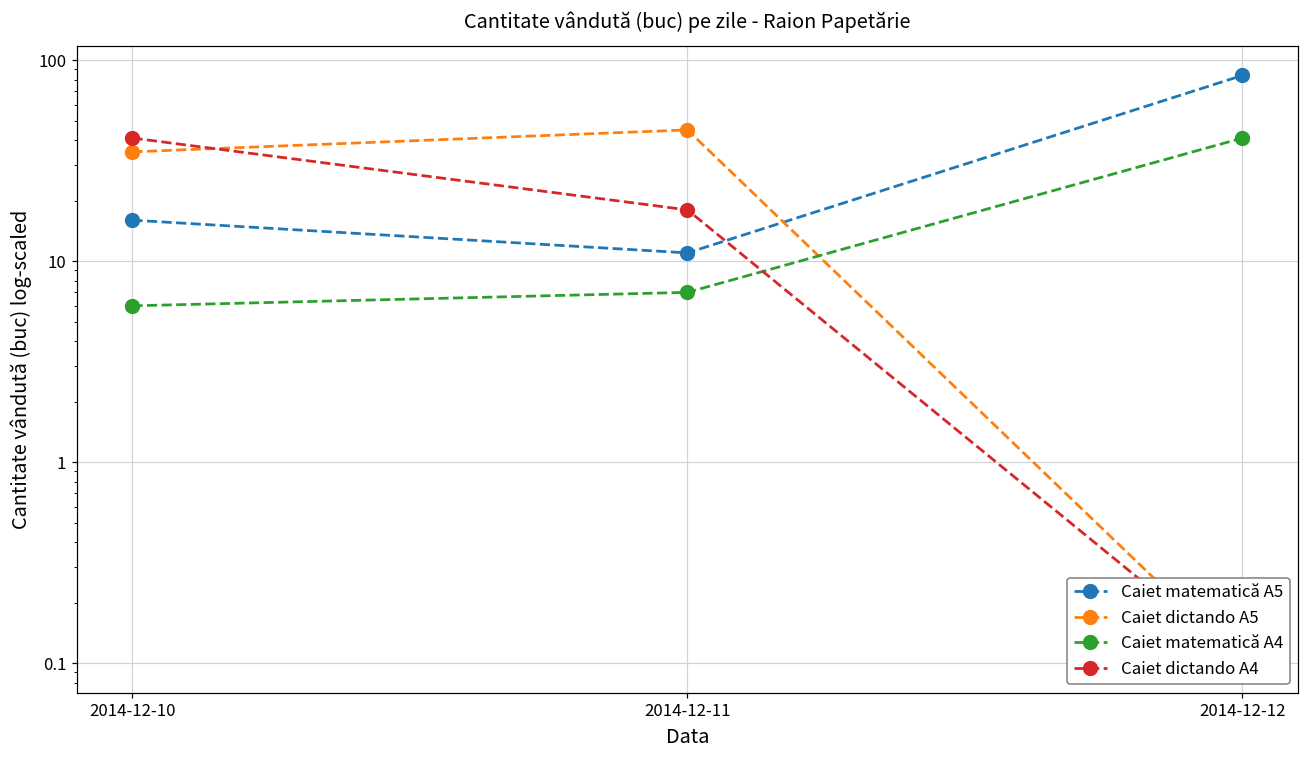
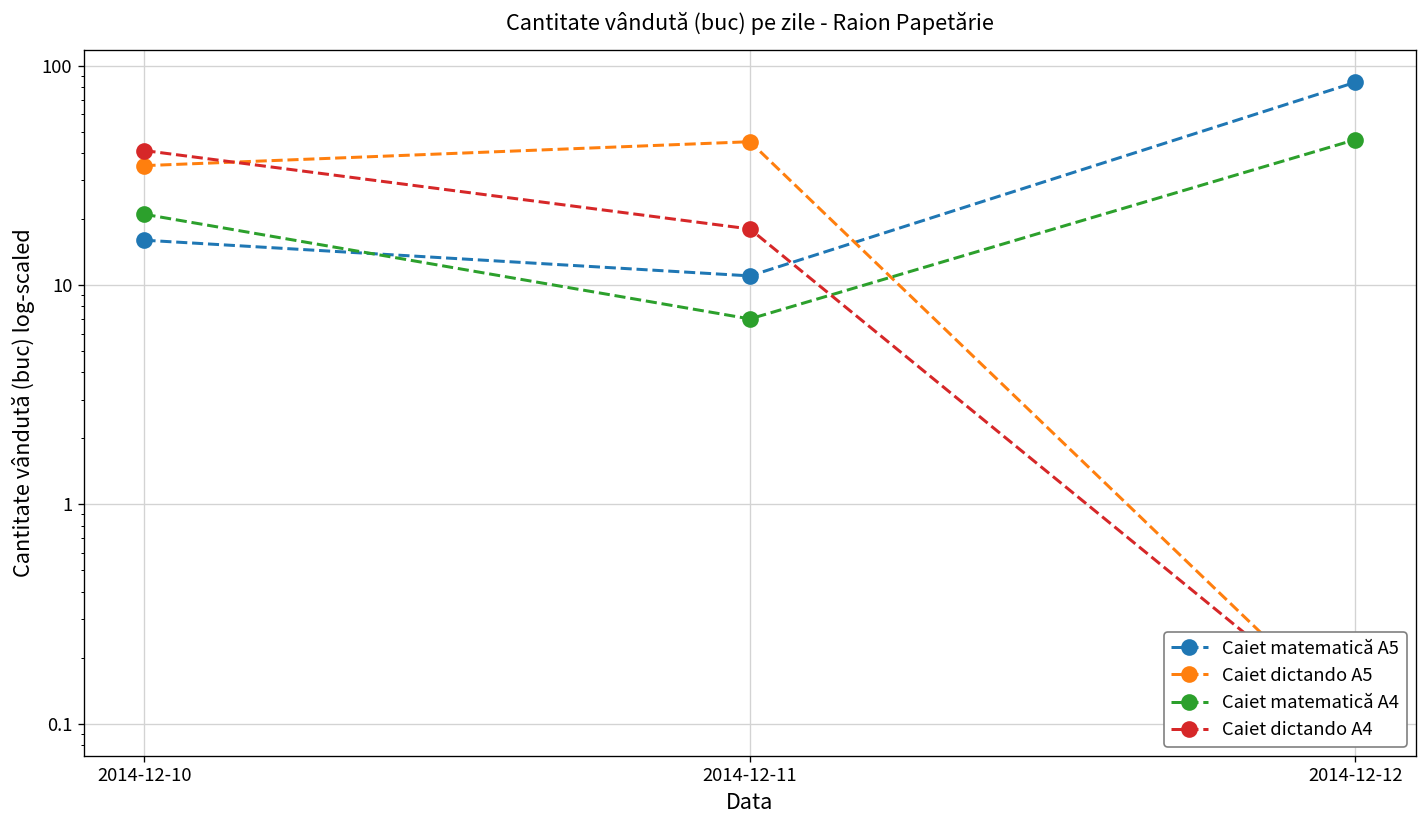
  {
    "Caiet matematică A5": {
      "2014-12-10": 16,
      "2014-12-11": 11,
      "2014-12-12": 80
    },
    "Caiet dictando A5": {
      "2014-12-10": 35,
      "2014-12-11": 45
    },
    "Caiet matematică A4": {
-     "2014-12-10": 6,
+     "2014-12-10": 21,
      "2014-12-11": 7,
-     "2014-12-12": 41
+     "2014-12-12": 46
    },
    "Caiet dictando A4": {
      "2014-12-10": 41,
      "2014-12-11": 18
    }
  }
